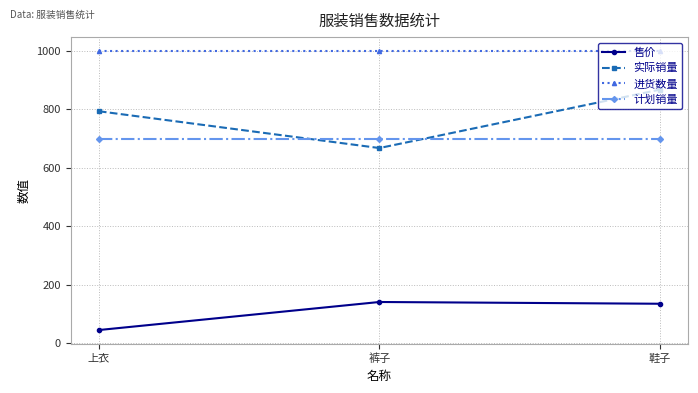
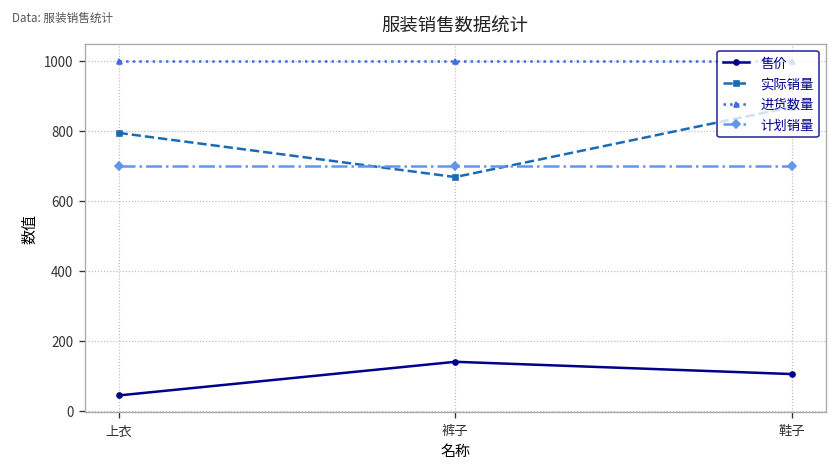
  {
    "售价": {
      "上衣": 50,
      "裤子": 140,
-     "鞋子": 140
+     "鞋子": 110
    }
  }
